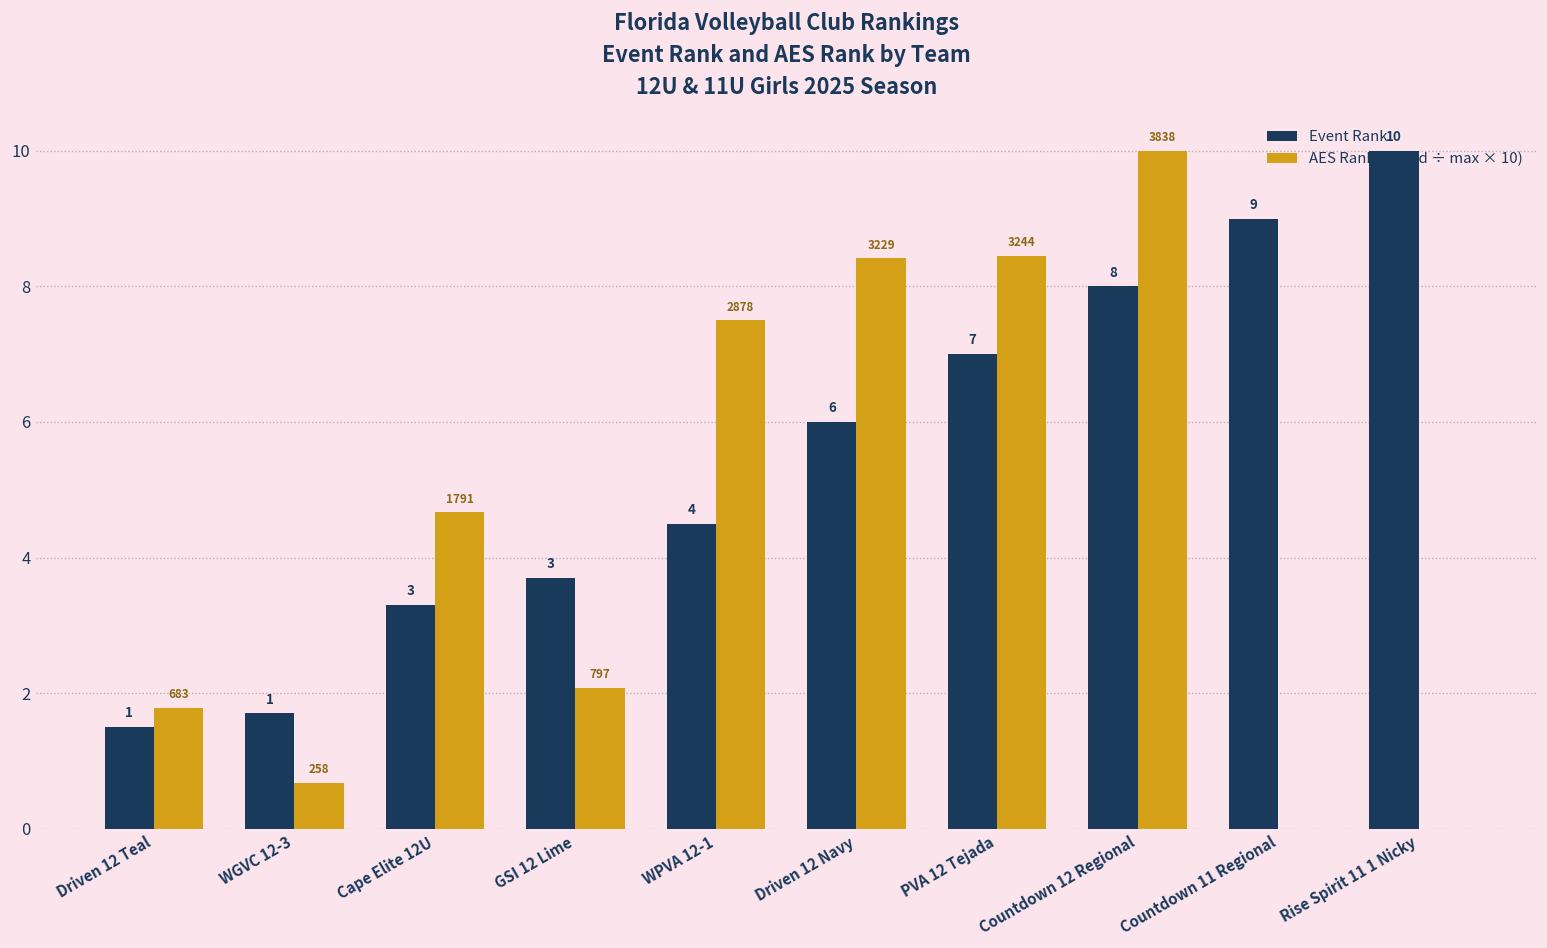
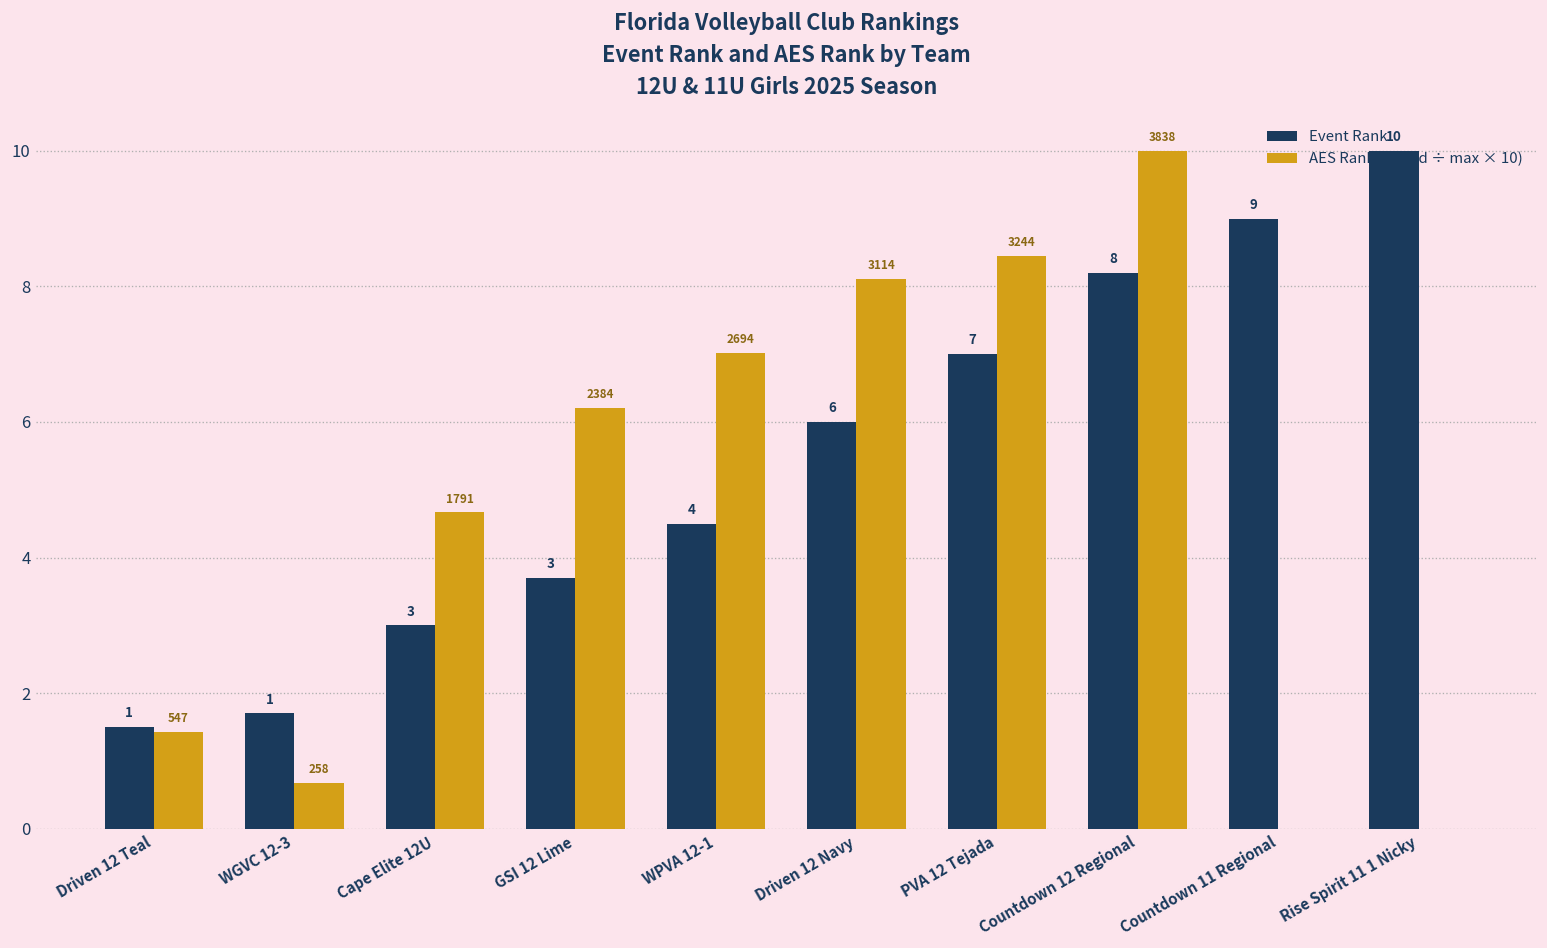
  {
    "Event Rank": {
-     "Cape Elite 12U": 3.3,
-     "Countdown 12 Regional": 8.0
+     "Cape Elite 12U": 3.0,
+     "Countdown 12 Regional": 8.2
    },
    "AES Rank (scaled ÷ max × 10)": {
-     "Driven 12 Teal": 683,
-     "GSI 12 Lime": 797,
-     "WPVA 12-1": 2878,
-     "Driven 12 Navy": 3229
+     "Driven 12 Teal": 547,
+     "GSI 12 Lime": 2384,
+     "WPVA 12-1": 2694,
+     "Driven 12 Navy": 3114
    }
  }
